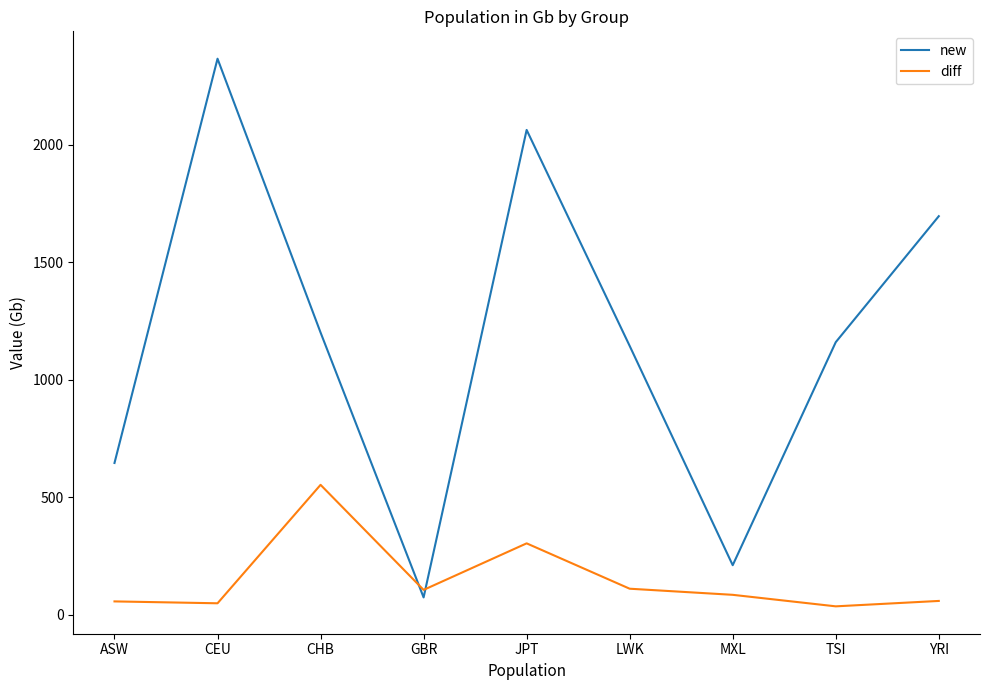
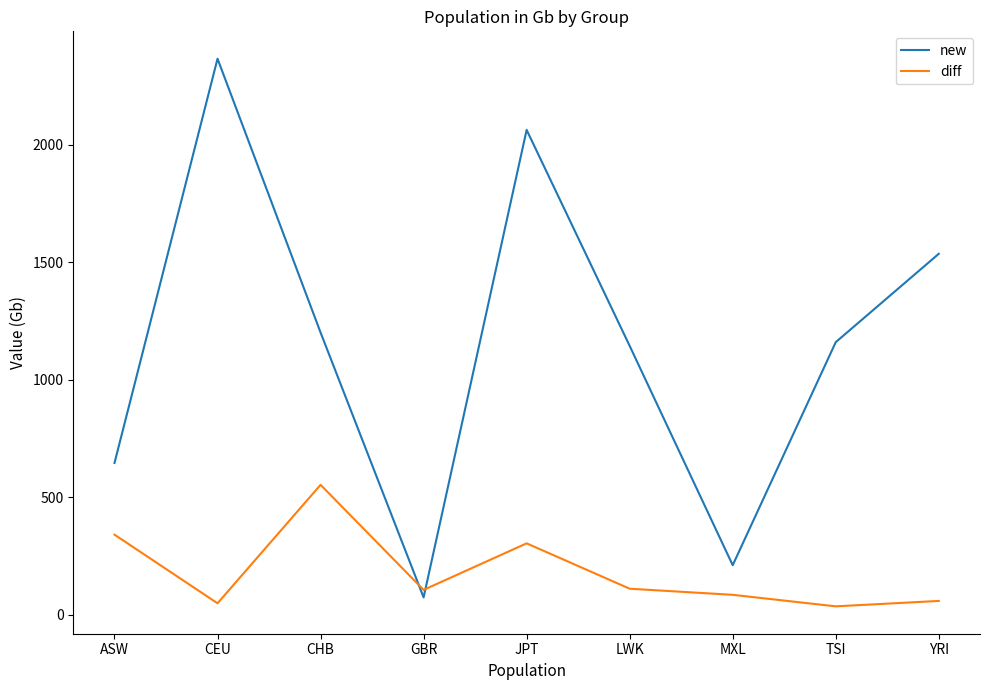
  {
    "new": {
      "ASW": 650,
      "CEU": 2370,
      "CHB": 1200,
      "GBR": 70,
      "JPT": 2060,
      "LWK": 1140,
      "MXL": 210,
      "TSI": 1160,
-     "YRI": 1700
+     "YRI": 1540
    },
    "diff": {
-     "ASW": 60,
+     "ASW": 340,
      "CEU": 50,
      "CHB": 550,
      "GBR": 110,
      "JPT": 300,
      "LWK": 110,
      "MXL": 80,
      "TSI": 40,
      "YRI": 60
    }
  }
